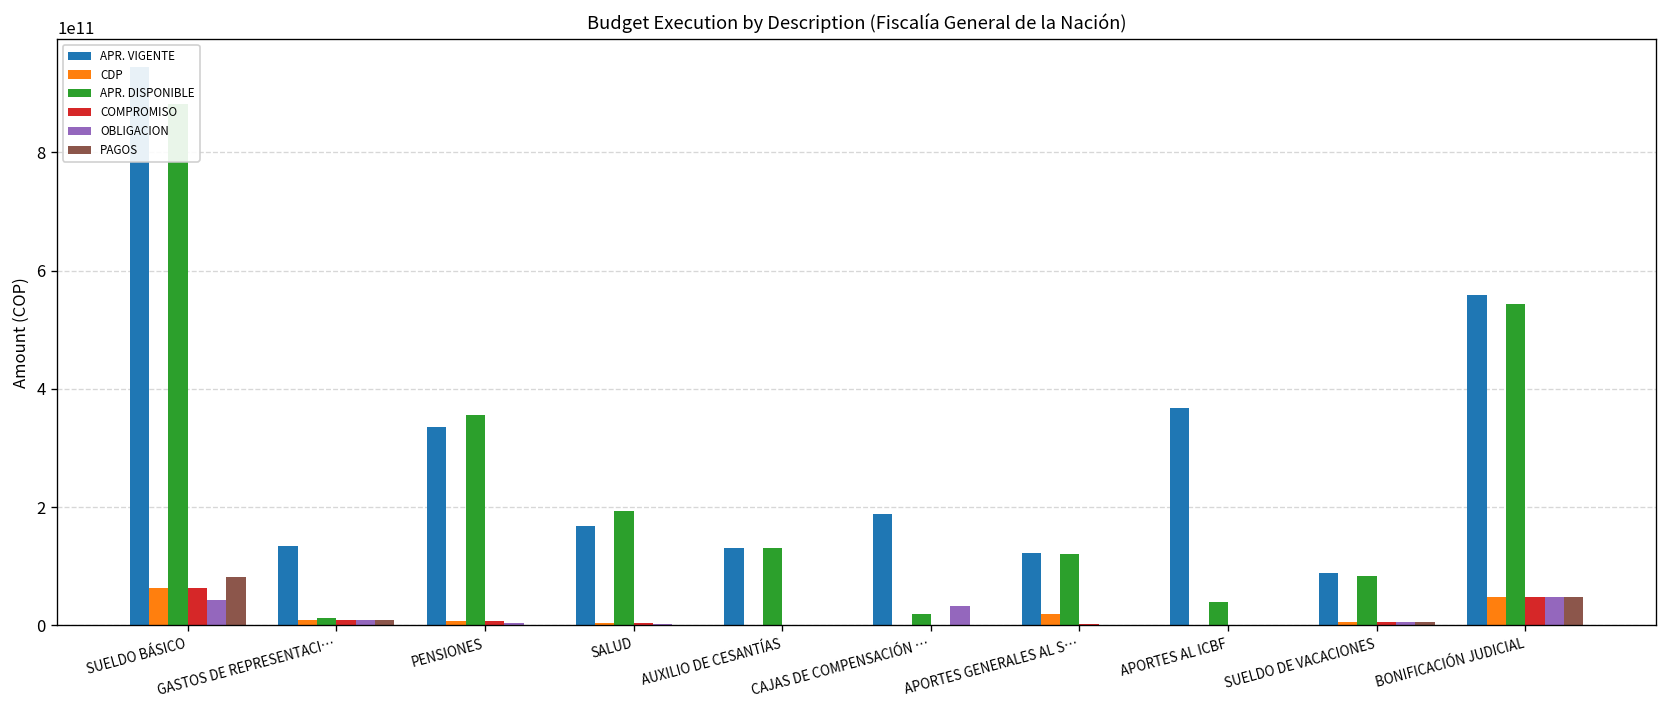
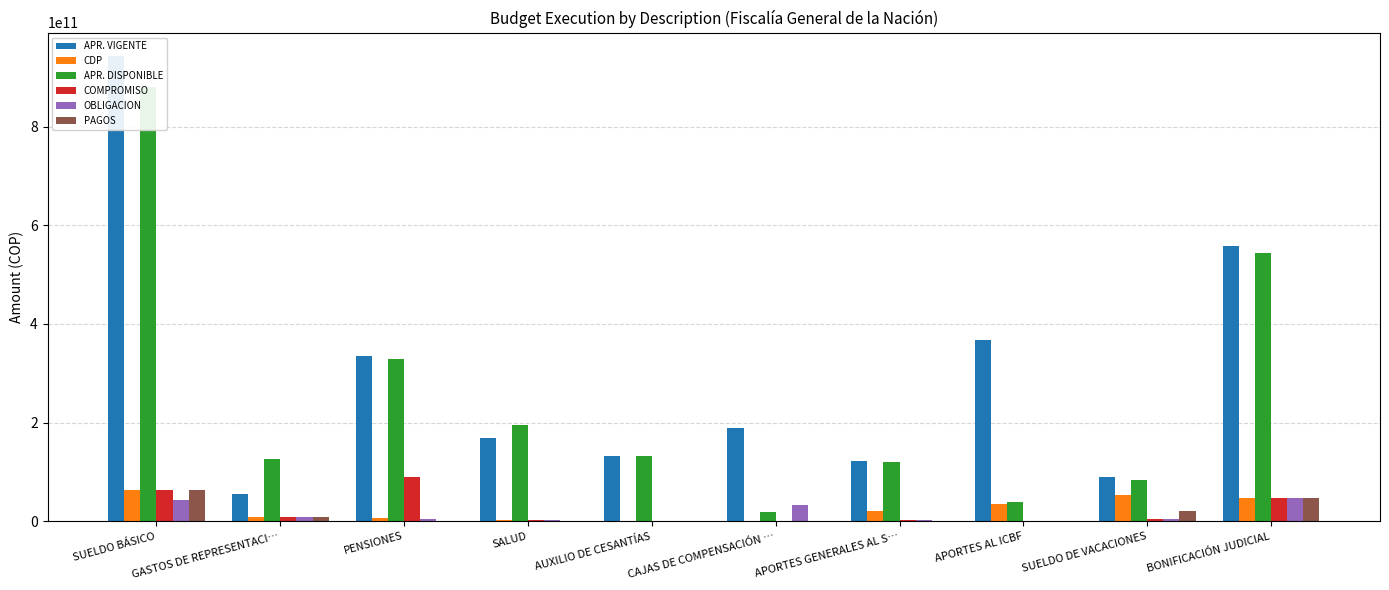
  {
    "APR. VIGENTE": {
-     "GASTOS DE REPRESENTACI…": 130000000000,
+     "GASTOS DE REPRESENTACI…": 60000000000,
      "PENSIONES": 340000000000,
      "SALUD": 170000000000,
      "AUXILIO DE CESANTÍAS": 130000000000,
      "CAJAS DE COMPENSACIÓN …": 190000000000,
      "APORTES GENERALES AL S…": 120000000000,
      "APORTES AL ICBF": 370000000000,
      "SUELDO DE VACACIONES": 90000000000,
      "BONIFICACIÓN JUDICIAL": 560000000000
    },
    "CDP": {
      "SUELDO BÁSICO": 60000000000,
      "GASTOS DE REPRESENTACI…": 10000000000,
      "PENSIONES": 10000000000,
      "APORTES GENERALES AL S…": 20000000000,
-     "APORTES AL ICBF": 0,
-     "SUELDO DE VACACIONES": 0,
+     "APORTES AL ICBF": 40000000000,
+     "SUELDO DE VACACIONES": 50000000000,
      "BONIFICACIÓN JUDICIAL": 50000000000
    },
    "APR. DISPONIBLE": {
-     "GASTOS DE REPRESENTACI…": 10000000000,
-     "PENSIONES": 360000000000,
+     "GASTOS DE REPRESENTACI…": 130000000000,
+     "PENSIONES": 330000000000,
      "SALUD": 190000000000,
      "AUXILIO DE CESANTÍAS": 130000000000,
      "CAJAS DE COMPENSACIÓN …": 20000000000,
      "APORTES GENERALES AL S…": 120000000000,
      "APORTES AL ICBF": 40000000000,
      "SUELDO DE VACACIONES": 80000000000,
      "BONIFICACIÓN JUDICIAL": 540000000000
    },
    "COMPROMISO": {
      "SUELDO BÁSICO": 60000000000,
      "GASTOS DE REPRESENTACI…": 10000000000,
-     "PENSIONES": 10000000000,
+     "PENSIONES": 90000000000,
      "BONIFICACIÓN JUDICIAL": 50000000000
    },
    "OBLIGACION": {
      "SUELDO BÁSICO": 40000000000,
      "GASTOS DE REPRESENTACI…": 10000000000,
      "CAJAS DE COMPENSACIÓN …": 30000000000,
      "BONIFICACIÓN JUDICIAL": 50000000000
    },
    "PAGOS": {
-     "SUELDO BÁSICO": 80000000000,
+     "SUELDO BÁSICO": 60000000000,
      "GASTOS DE REPRESENTACI…": 10000000000,
-     "SUELDO DE VACACIONES": 0,
+     "SUELDO DE VACACIONES": 20000000000,
      "BONIFICACIÓN JUDICIAL": 50000000000
    }
  }
